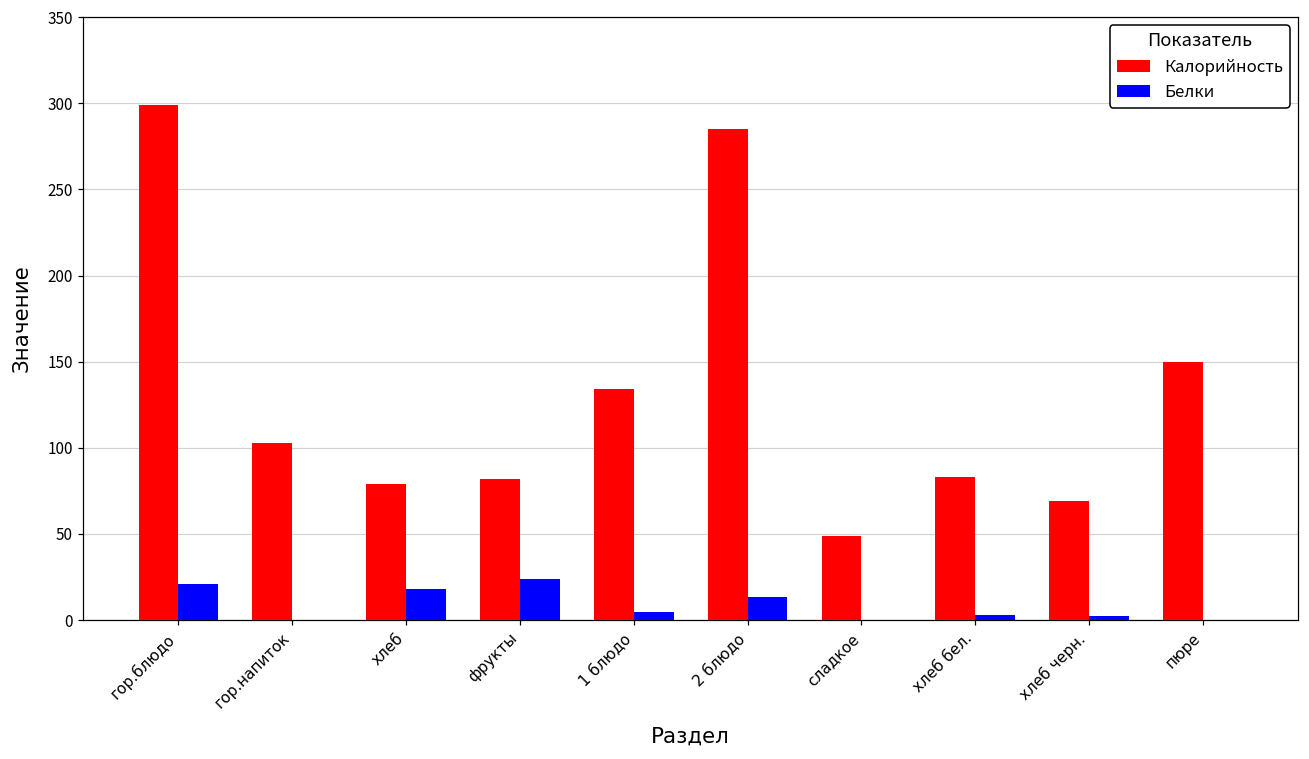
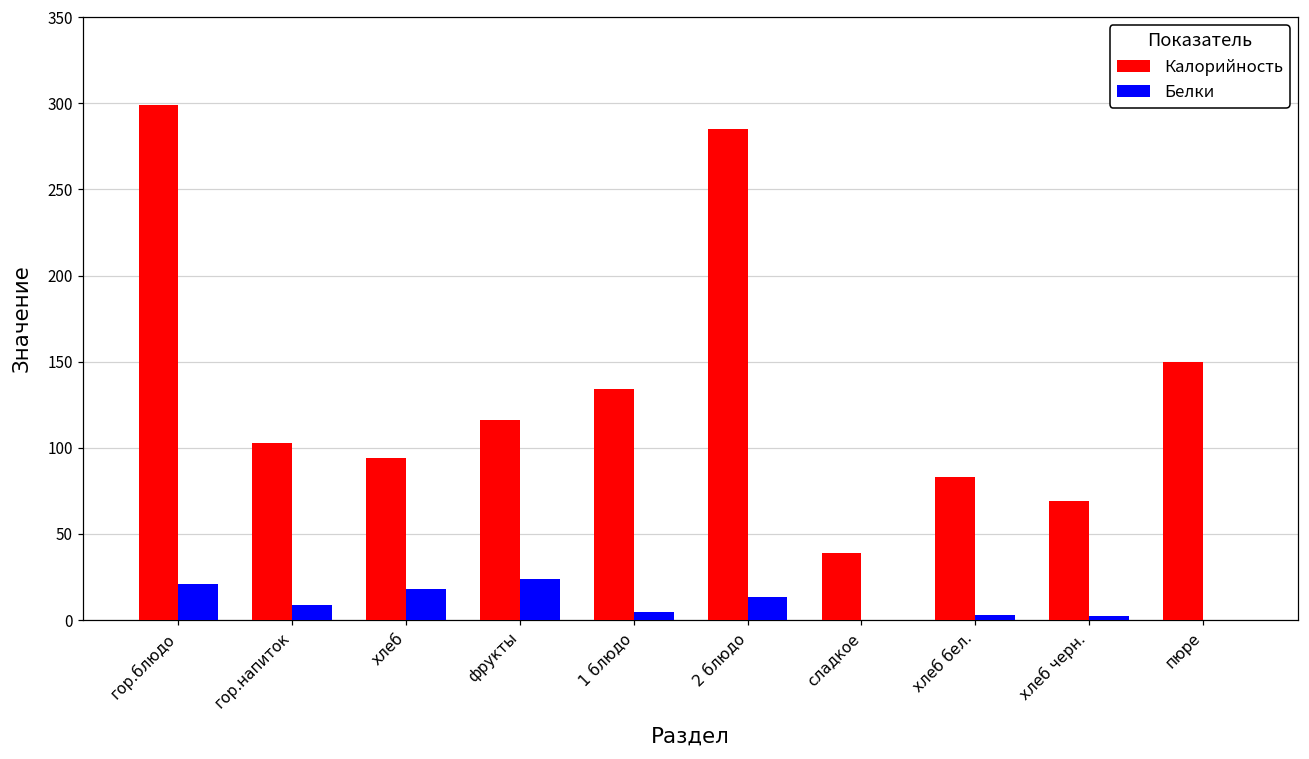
  {
    "Калорийность": {
      "гор.блюдо": 299,
      "гор.напиток": 103,
-     "хлеб": 79,
-     "фрукты": 82,
+     "хлеб": 94,
+     "фрукты": 116,
      "1 блюдо": 134,
      "2 блюдо": 285,
-     "сладкое": 49,
+     "сладкое": 39,
      "хлеб бел.": 83,
      "хлеб черн.": 69,
      "пюре": 150
    },
    "Белки": {
      "гор.блюдо": 21,
-     "гор.напиток": 0,
+     "гор.напиток": 9,
      "хлеб": 18,
      "фрукты": 24,
      "1 блюдо": 5,
      "2 блюдо": 14,
      "сладкое": 0,
      "хлеб бел.": 3,
      "хлеб черн.": 2,
      "пюре": 0
    }
  }
